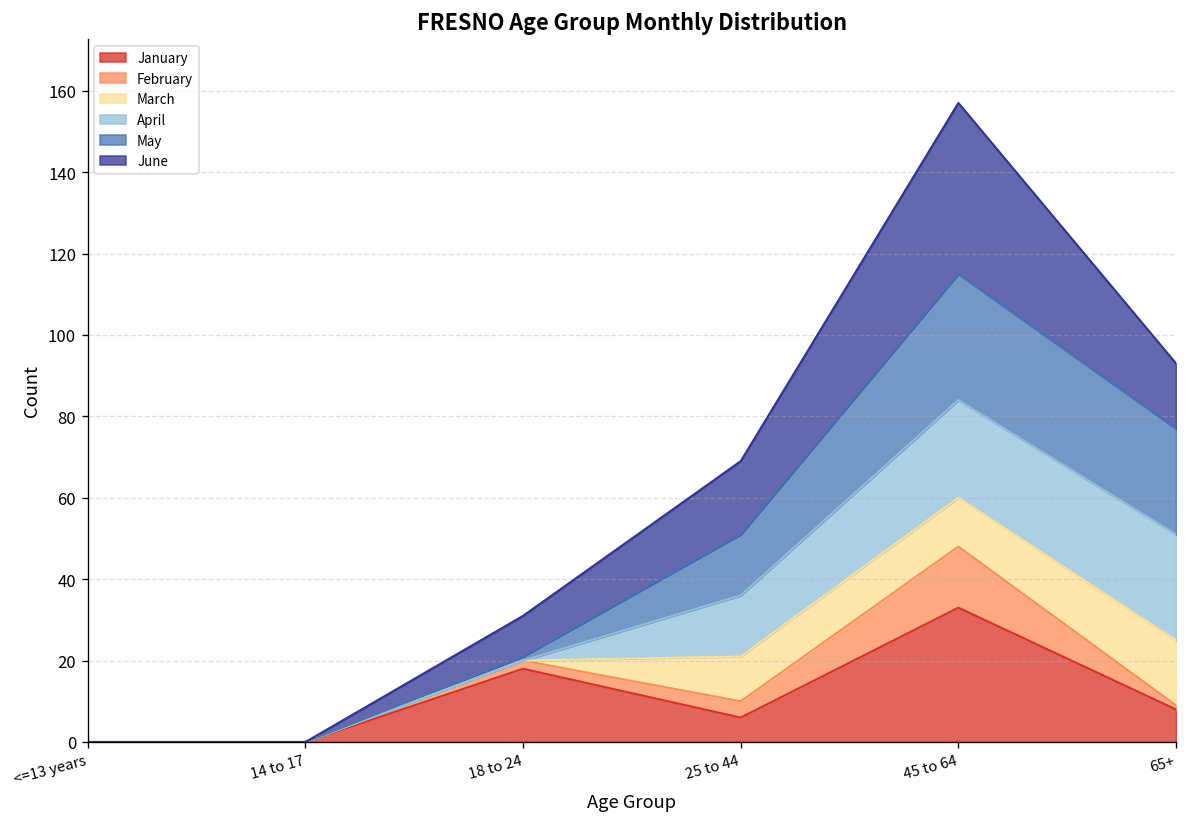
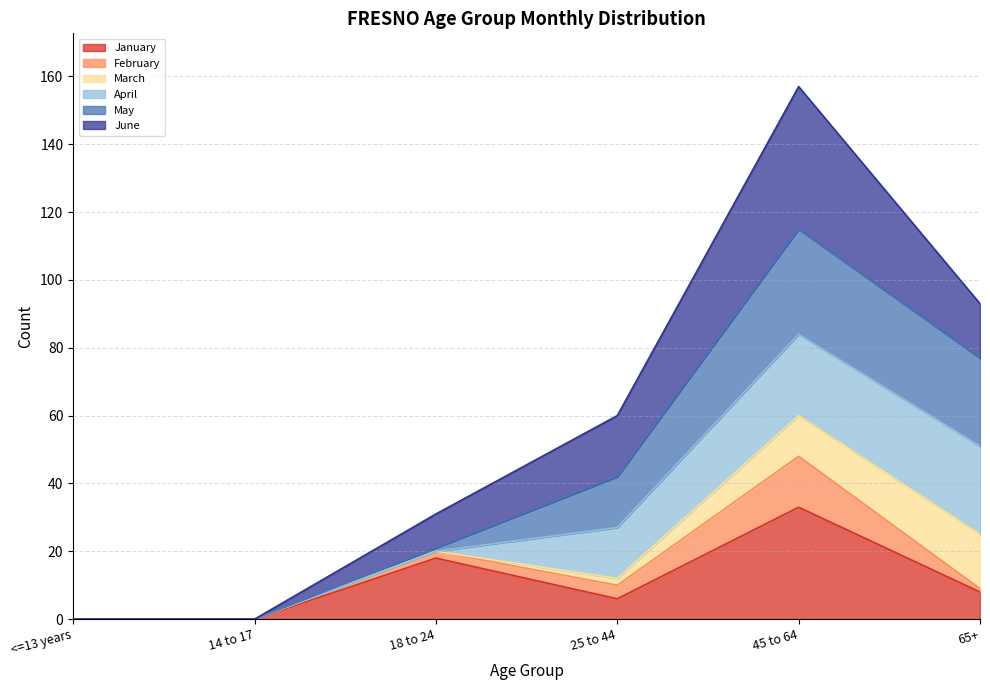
  {
    "January": {
      "18 to 24": 18,
      "25 to 44": 6,
      "45 to 64": 33,
      "65+": 8
    },
    "February": {
      "25 to 44": 4,
      "45 to 64": 15,
      "65+": 1
    },
    "March": {
-     "25 to 44": 11,
+     "25 to 44": 2,
      "45 to 64": 12,
      "65+": 16
    },
    "April": {
      "25 to 44": 15,
      "45 to 64": 24,
      "65+": 26
    },
    "May": {
      "18 to 24": 1,
      "25 to 44": 15,
      "45 to 64": 31,
      "65+": 26
    },
    "June": {
      "18 to 24": 10,
      "25 to 44": 18,
      "45 to 64": 42,
      "65+": 16
    }
  }
